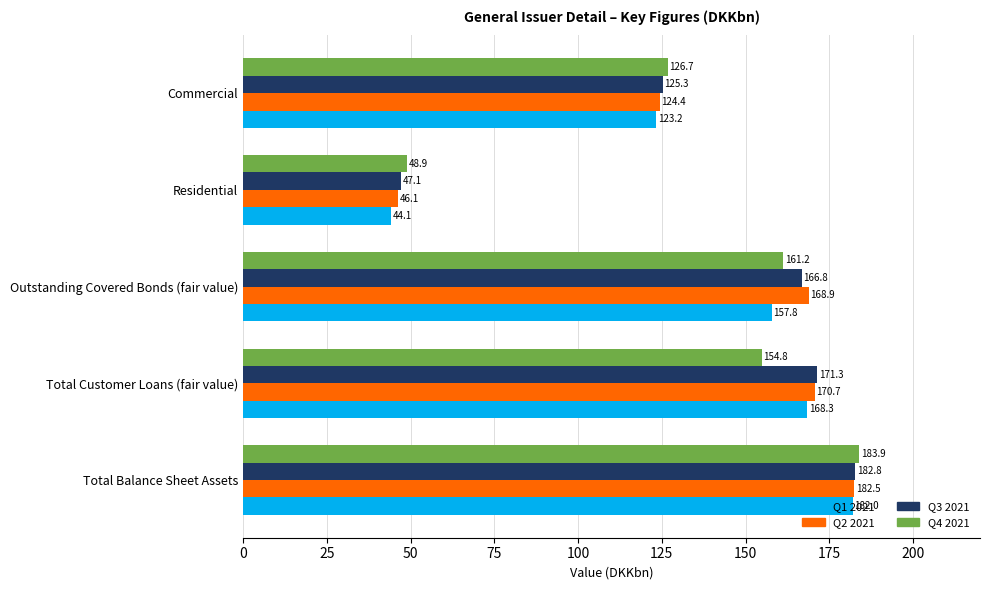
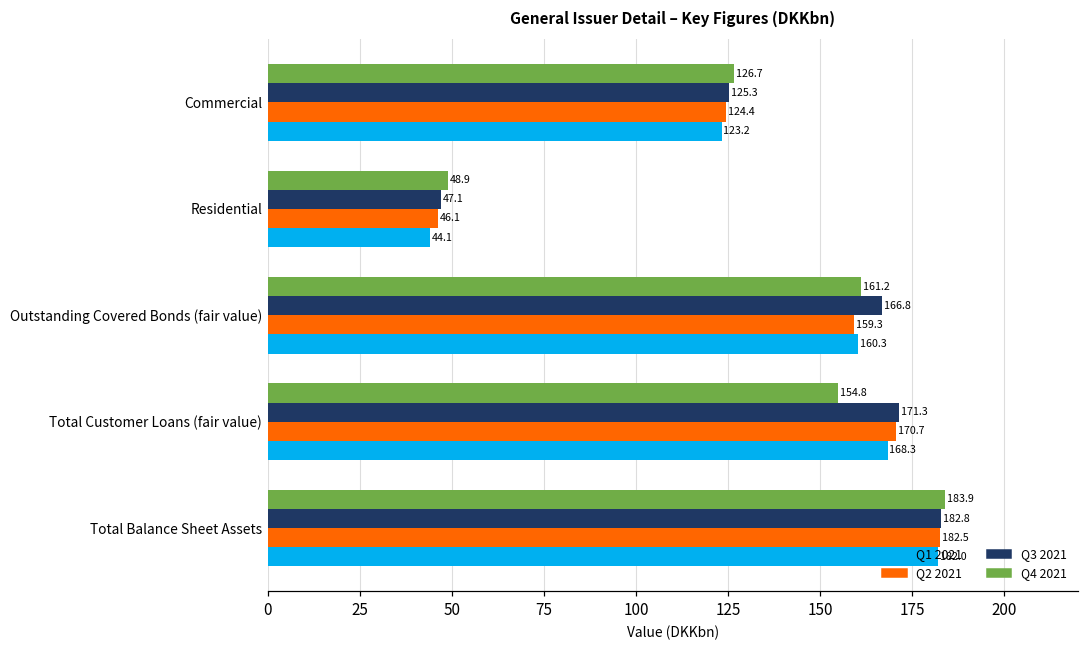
  {
    "Q1 2021": {
      "Commercial": 123.2,
      "Residential": 44.1,
-     "Outstanding Covered Bonds (fair value)": 157.8,
+     "Outstanding Covered Bonds (fair value)": 160.3,
      "Total Customer Loans (fair value)": 168.3,
      "Total Balance Sheet Assets": 182.0
    },
    "Q2 2021": {
      "Commercial": 124.4,
      "Residential": 46.1,
-     "Outstanding Covered Bonds (fair value)": 168.9,
+     "Outstanding Covered Bonds (fair value)": 159.3,
      "Total Customer Loans (fair value)": 170.7,
      "Total Balance Sheet Assets": 182.5
    },
    "Q3 2021": {
      "Commercial": 125.3,
      "Residential": 47.1,
      "Outstanding Covered Bonds (fair value)": 166.8,
      "Total Customer Loans (fair value)": 171.3,
      "Total Balance Sheet Assets": 182.8
    },
    "Q4 2021": {
      "Commercial": 126.7,
      "Residential": 48.9,
      "Outstanding Covered Bonds (fair value)": 161.2,
      "Total Customer Loans (fair value)": 154.8,
      "Total Balance Sheet Assets": 183.9
    }
  }
